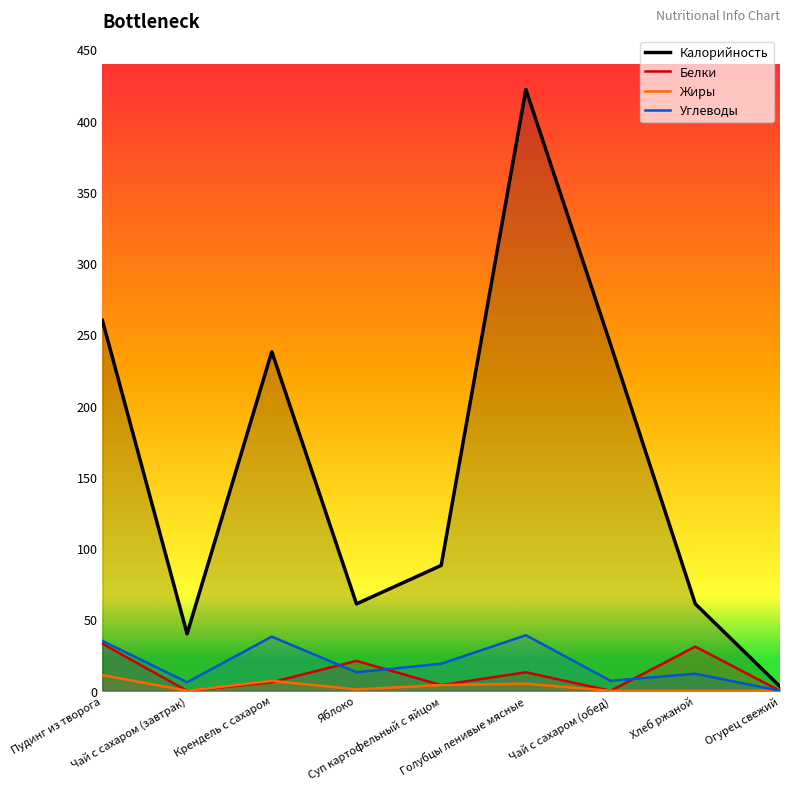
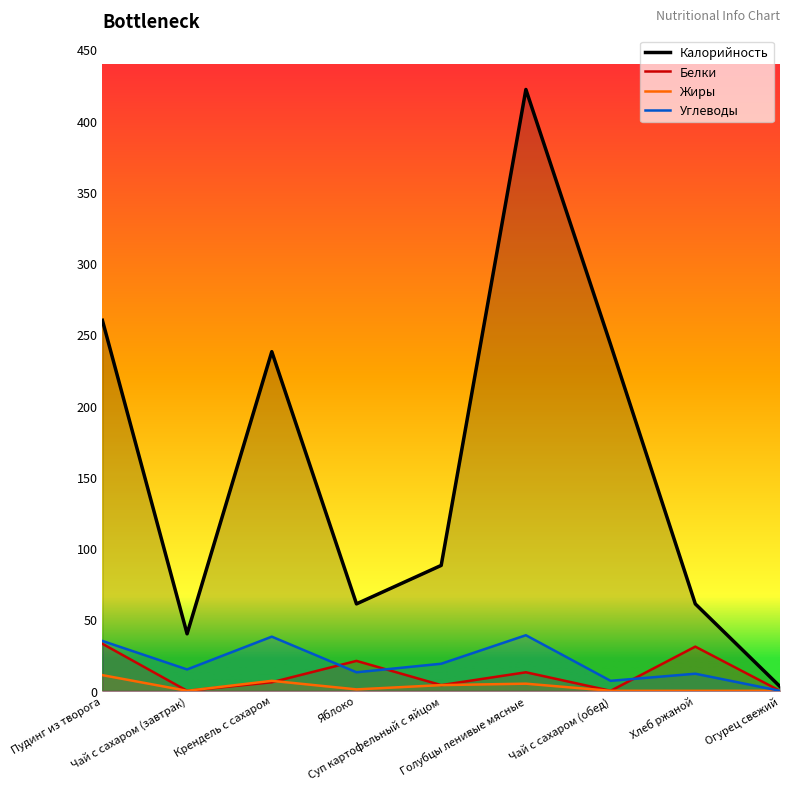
  {
    "Калорийность": {
      "Пудинг из творога": 260,
      "Чай с сахаром (завтрак)": 40,
      "Крендель с сахаром": 238,
      "Яблоко": 61,
      "Суп картофельный с яйцом": 88,
      "Голубцы ленивые мясные": 422,
      "Чай с сахаром (обед)": 243,
      "Хлеб ржаной": 61,
      "Огурец свежий": 3
    },
    "Белки": {
      "Пудинг из творога": 33,
      "Яблоко": 21,
      "Голубцы ленивые мясные": 13,
      "Хлеб ржаной": 31
    },
    "Жиры": {
      "Пудинг из творога": 11,
      "Яблоко": 1,
      "Голубцы ленивые мясные": 5,
      "Хлеб ржаной": 0
    },
    "Углеводы": {
      "Пудинг из творога": 35,
-     "Чай с сахаром (завтрак)": 6,
+     "Чай с сахаром (завтрак)": 15,
      "Крендель с сахаром": 38,
      "Яблоко": 13,
      "Суп картофельный с яйцом": 19,
      "Голубцы ленивые мясные": 39,
      "Чай с сахаром (обед)": 7,
      "Хлеб ржаной": 12
    }
  }
